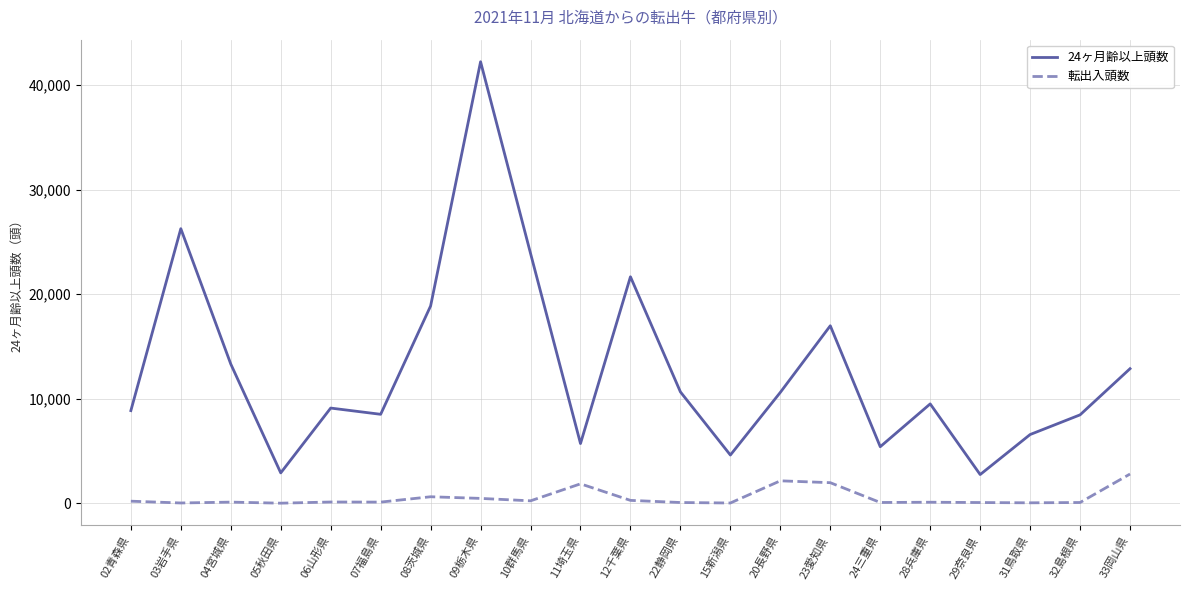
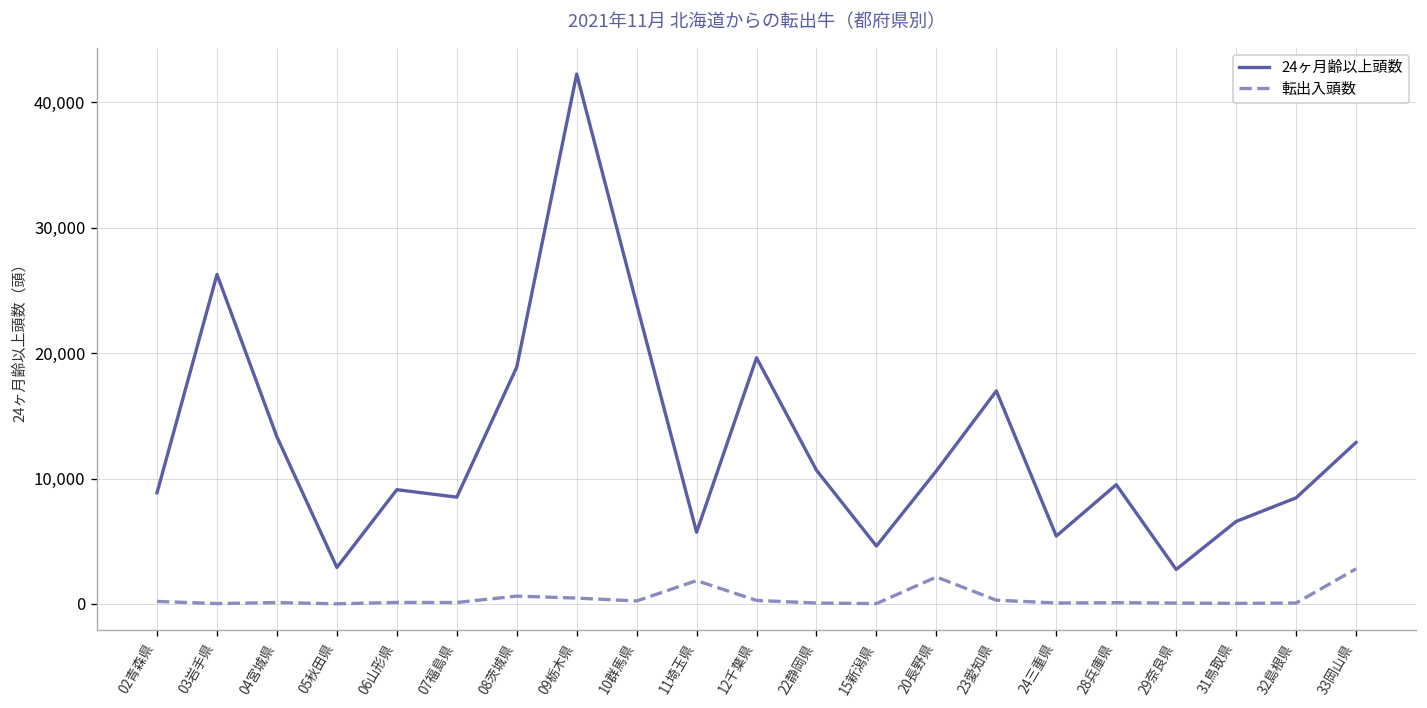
  {
    "24ヶ月齢以上頭数": {
      "02青森県": "8,900",
      "03岩手県": "26,300",
      "04宮城県": "13,300",
      "05秋田県": "2,900",
      "06山形県": "9,100",
      "07福島県": "8,500",
      "08茨城県": "18,900",
      "09栃木県": "42,200",
      "10群馬県": "23,900",
      "11埼玉県": "5,700",
-     "12千葉県": "21,700",
+     "12千葉県": "19,600",
      "22静岡県": "10,700",
      "15新潟県": "4,600",
      "20長野県": "10,600",
      "23愛知県": "17,000",
      "24三重県": "5,400",
      "28兵庫県": "9,500",
      "29奈良県": "2,800",
      "31鳥取県": "6,600",
      "32島根県": "8,500",
      "33岡山県": "12,900"
    },
    "転出入頭数": {
      "02青森県": "200",
      "03岩手県": "0",
      "04宮城県": "100",
      "05秋田県": "0",
      "06山形県": "100",
      "07福島県": "100",
      "08茨城県": "600",
      "09栃木県": "500",
      "10群馬県": "200",
      "11埼玉県": "1,900",
      "12千葉県": "300",
      "22静岡県": "100",
      "15新潟県": "0",
      "20長野県": "2,200",
-     "23愛知県": "2,000",
+     "23愛知県": "300",
      "24三重県": "100",
      "28兵庫県": "100",
      "29奈良県": "100",
      "31鳥取県": "0",
      "32島根県": "100",
      "33岡山県": "2,800"
    }
  }
